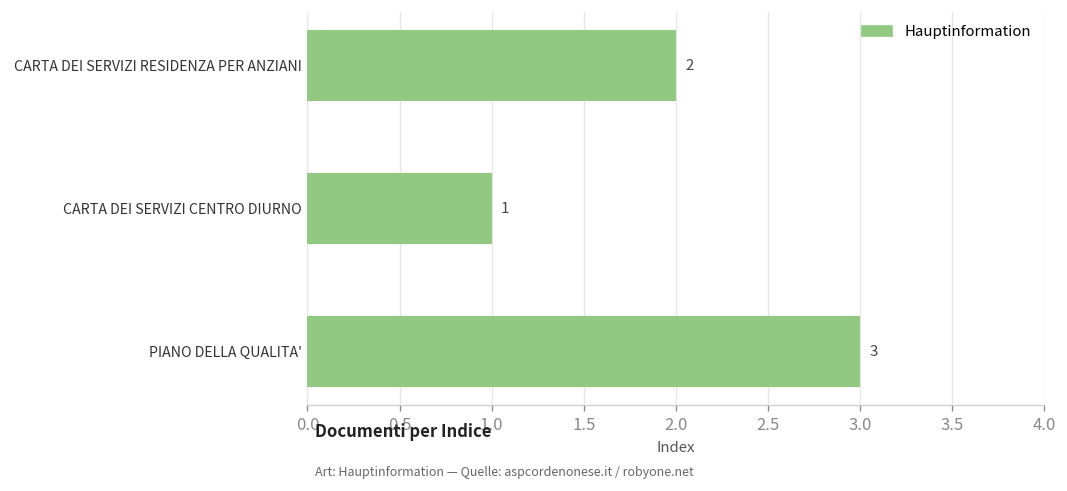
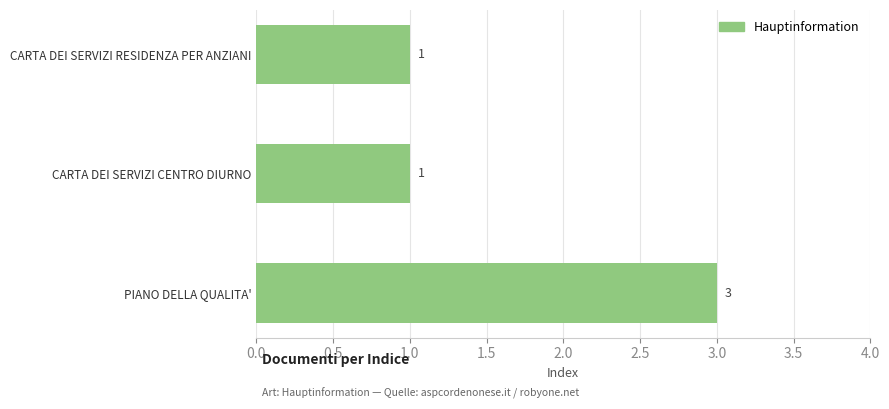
  {
-   "CARTA DEI SERVIZI RESIDENZA PER ANZIANI": 2,
+   "CARTA DEI SERVIZI RESIDENZA PER ANZIANI": 1,
    "CARTA DEI SERVIZI CENTRO DIURNO": 1,
    "PIANO DELLA QUALITA'": 3
  }
